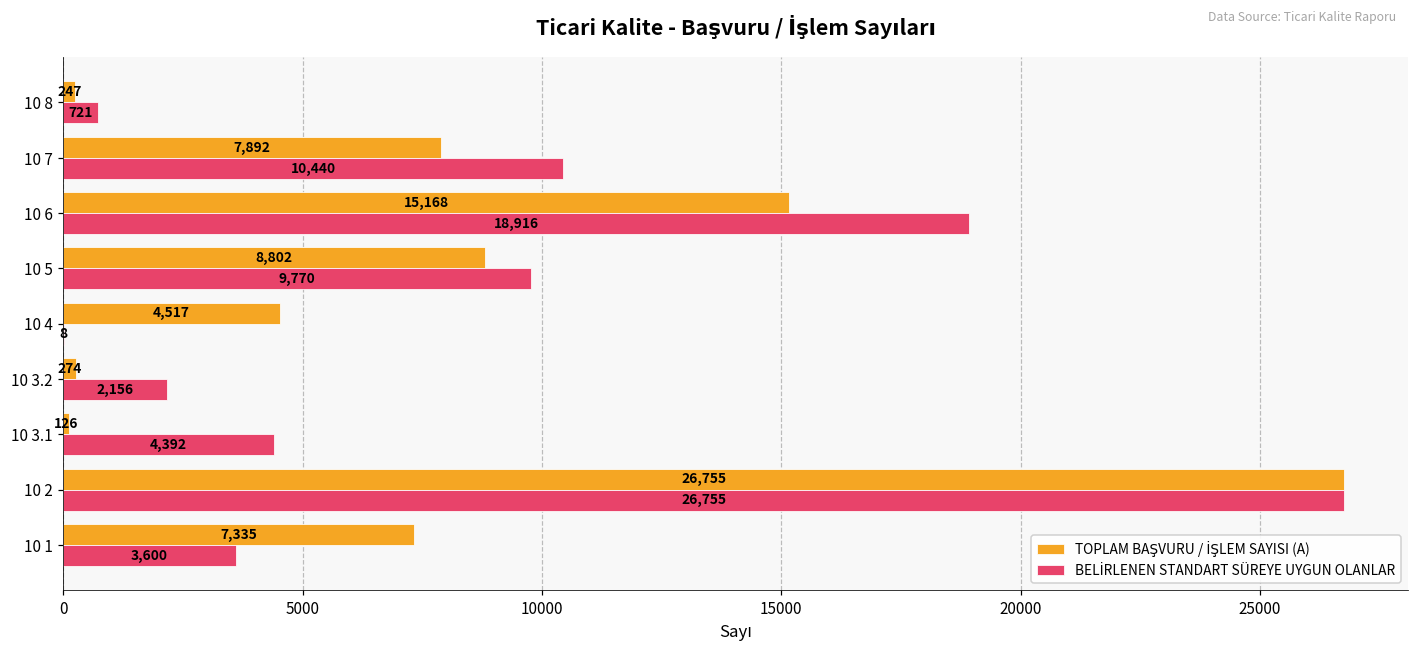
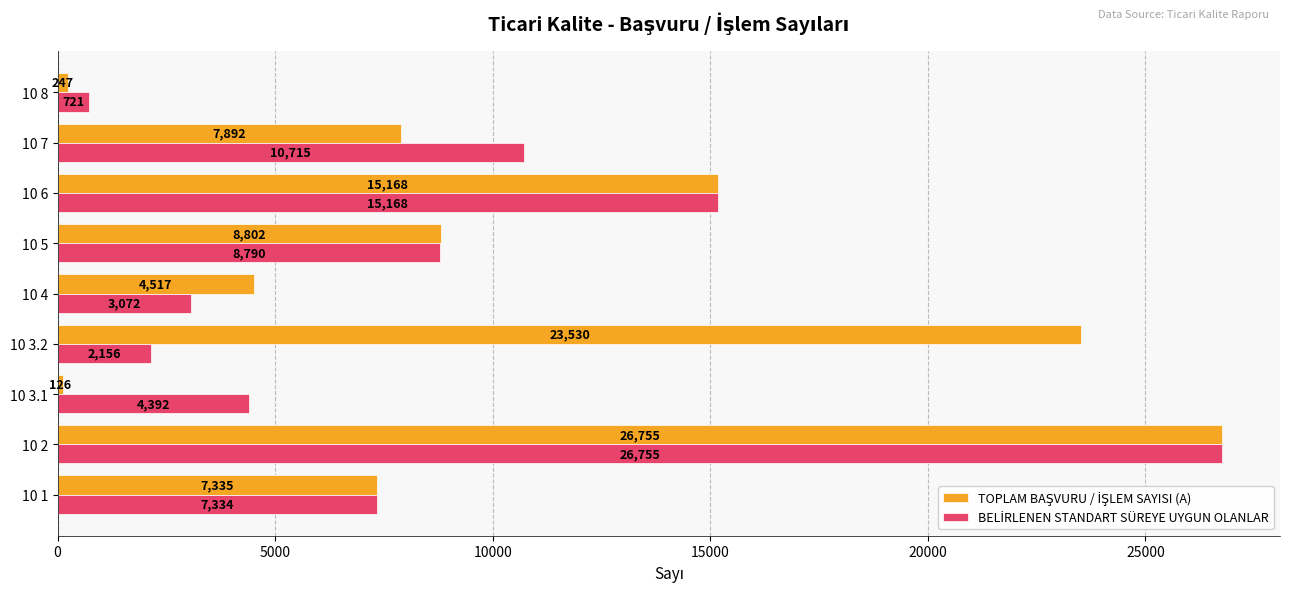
  {
    "TOPLAM BAŞVURU / İŞLEM SAYISI (A)": {
      "10 8": "247",
      "10 7": "7,892",
      "10 6": "15,168",
      "10 5": "8,802",
      "10 4": "4,517",
-     "10 3.2": "274",
+     "10 3.2": "23,530",
      "10 3.1": "126",
      "10 2": "26,755",
      "10 1": "7,335"
    },
    "BELİRLENEN STANDART SÜREYE UYGUN OLANLAR": {
      "10 8": "721",
-     "10 7": "10,440",
-     "10 6": "18,916",
-     "10 5": "9,770",
-     "10 4": "8",
+     "10 7": "10,715",
+     "10 6": "15,168",
+     "10 5": "8,790",
+     "10 4": "3,072",
      "10 3.2": "2,156",
      "10 3.1": "4,392",
      "10 2": "26,755",
-     "10 1": "3,600"
+     "10 1": "7,334"
    }
  }
